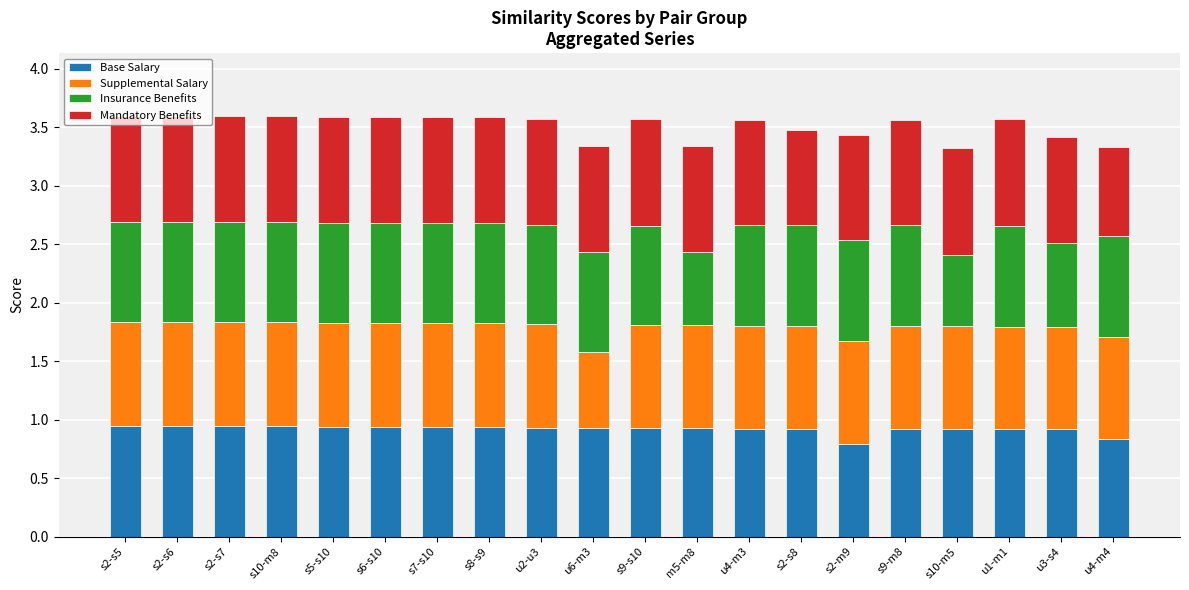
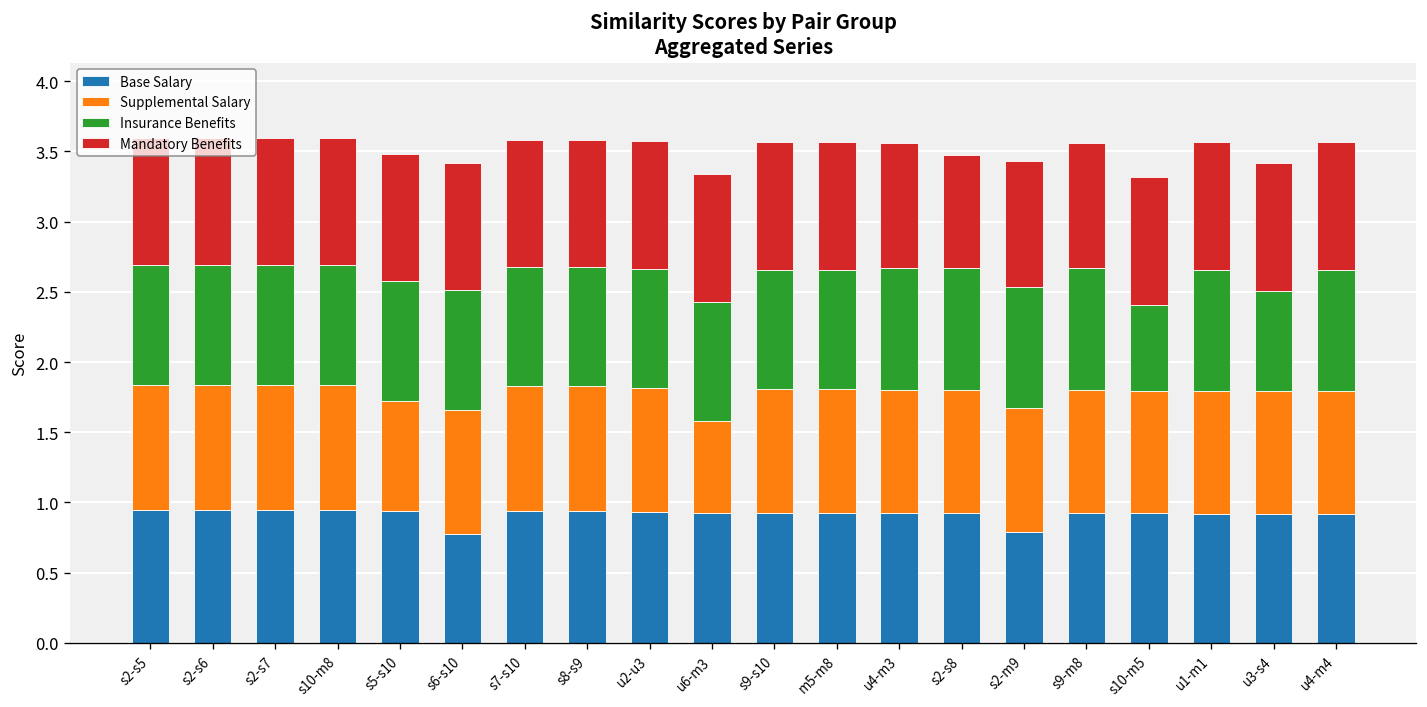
  {
    "Base Salary": {
      "s2-s5": 0.94,
      "s2-s6": 0.94,
      "s2-s7": 0.94,
      "s10-m8": 0.94,
      "s5-s10": 0.94,
-     "s6-s10": 0.94,
+     "s6-s10": 0.77,
      "s7-s10": 0.94,
      "s8-s9": 0.94,
      "u2-u3": 0.93,
      "u6-m3": 0.93,
      "s9-s10": 0.93,
      "m5-m8": 0.93,
      "u4-m3": 0.92,
      "s2-s8": 0.92,
      "s2-m9": 0.79,
      "s9-m8": 0.92,
      "s10-m5": 0.92,
      "u1-m1": 0.92,
      "u3-s4": 0.92,
-     "u4-m4": 0.83
+     "u4-m4": 0.92
    },
    "Supplemental Salary": {
      "s2-s5": 0.89,
      "s2-s6": 0.89,
      "s2-s7": 0.89,
      "s10-m8": 0.89,
-     "s5-s10": 0.89,
+     "s5-s10": 0.78,
      "s6-s10": 0.89,
      "s7-s10": 0.89,
      "s8-s9": 0.89,
      "u2-u3": 0.88,
      "u6-m3": 0.65,
      "s9-s10": 0.88,
      "m5-m8": 0.88,
      "u4-m3": 0.88,
      "s2-s8": 0.88,
      "s2-m9": 0.88,
      "s9-m8": 0.88,
      "s10-m5": 0.87,
      "u1-m1": 0.87,
      "u3-s4": 0.87,
      "u4-m4": 0.87
    },
    "Insurance Benefits": {
      "s2-s5": 0.86,
      "s2-s6": 0.86,
      "s2-s7": 0.86,
      "s10-m8": 0.86,
      "s5-s10": 0.85,
      "s6-s10": 0.85,
      "s7-s10": 0.85,
      "s8-s9": 0.85,
      "u2-u3": 0.85,
      "u6-m3": 0.85,
      "s9-s10": 0.85,
-     "m5-m8": 0.62,
+     "m5-m8": 0.85,
      "u4-m3": 0.87,
      "s2-s8": 0.87,
      "s2-m9": 0.87,
      "s9-m8": 0.87,
      "s10-m5": 0.61,
      "u1-m1": 0.86,
      "u3-s4": 0.71,
      "u4-m4": 0.86
    },
    "Mandatory Benefits": {
      "s2-s7": 0.90,
      "s10-m8": 0.90,
      "s5-s10": 0.90,
      "s6-s10": 0.90,
      "s7-s10": 0.90,
      "s8-s9": 0.90,
      "u2-u3": 0.91,
      "u6-m3": 0.91,
      "s9-s10": 0.91,
      "m5-m8": 0.91,
      "u4-m3": 0.90,
      "s2-s8": 0.81,
      "s2-m9": 0.90,
      "s9-m8": 0.90,
      "s10-m5": 0.91,
      "u1-m1": 0.91,
      "u3-s4": 0.91,
-     "u4-m4": 0.76
+     "u4-m4": 0.91
    }
  }
